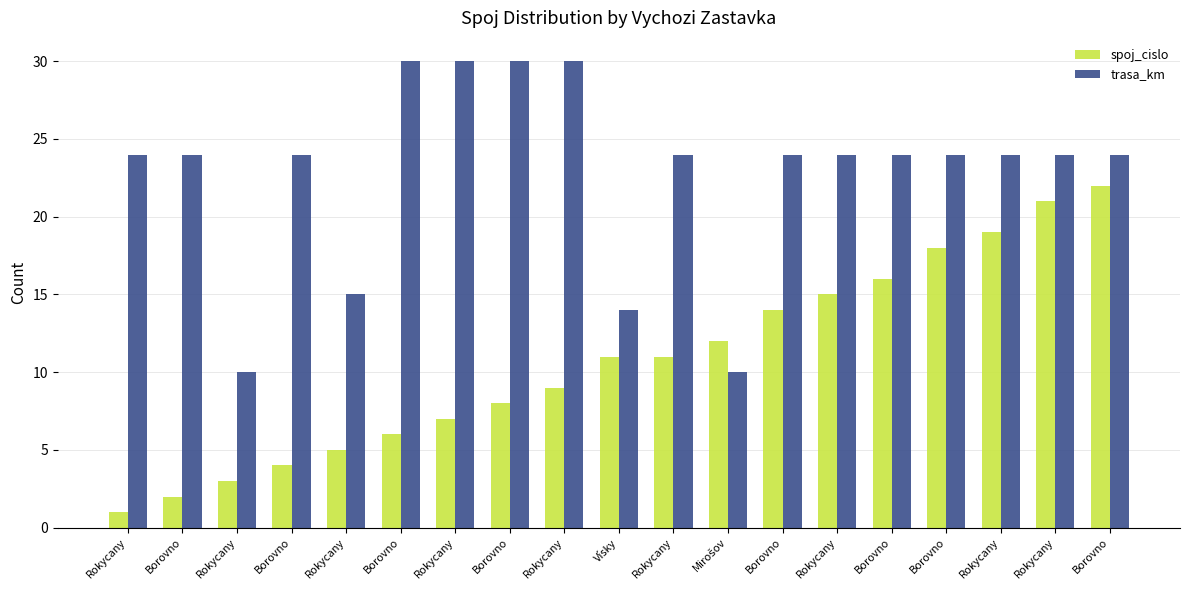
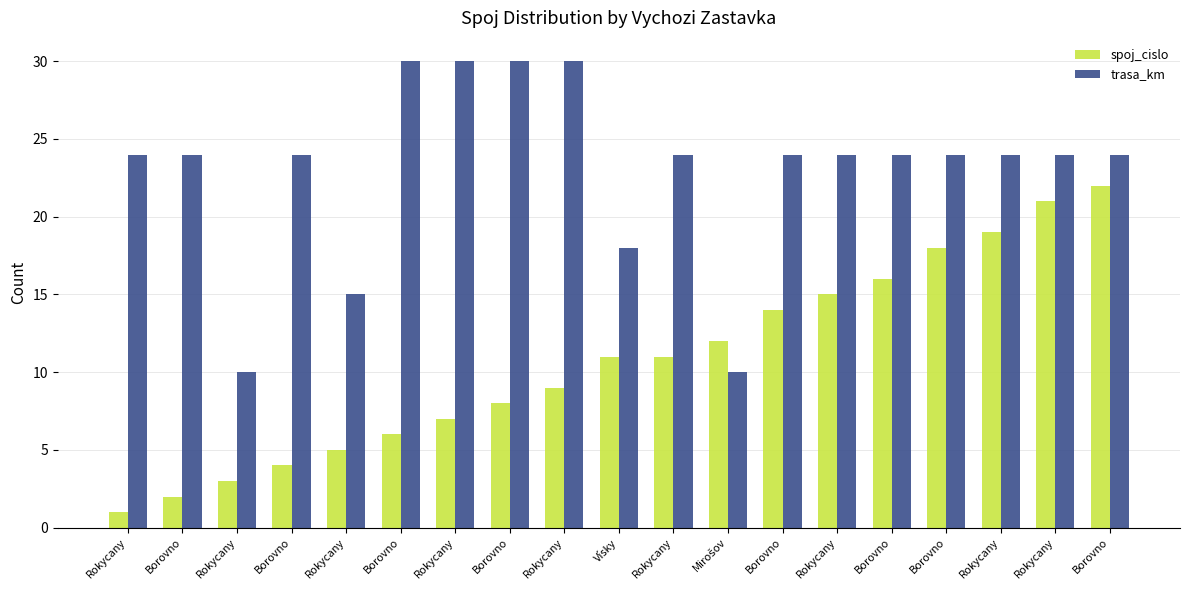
  {
    "spoj_cislo": {
      "Vísky": 11,
      "Mirošov": 12
    },
    "trasa_km": {
-     "Vísky": 14,
+     "Vísky": 18,
      "Mirošov": 10
    }
  }
